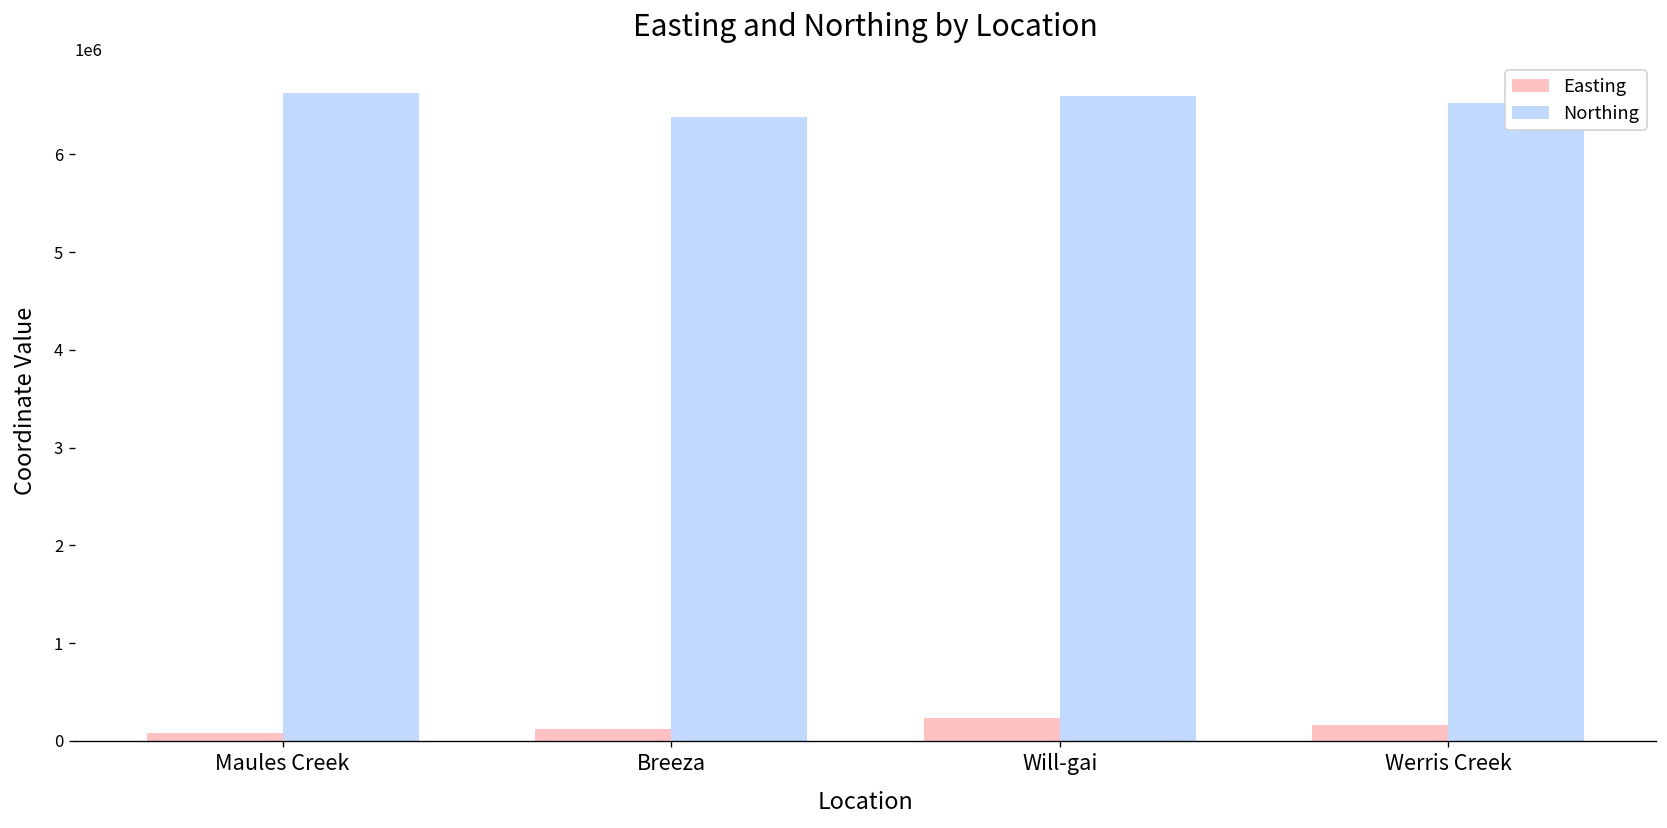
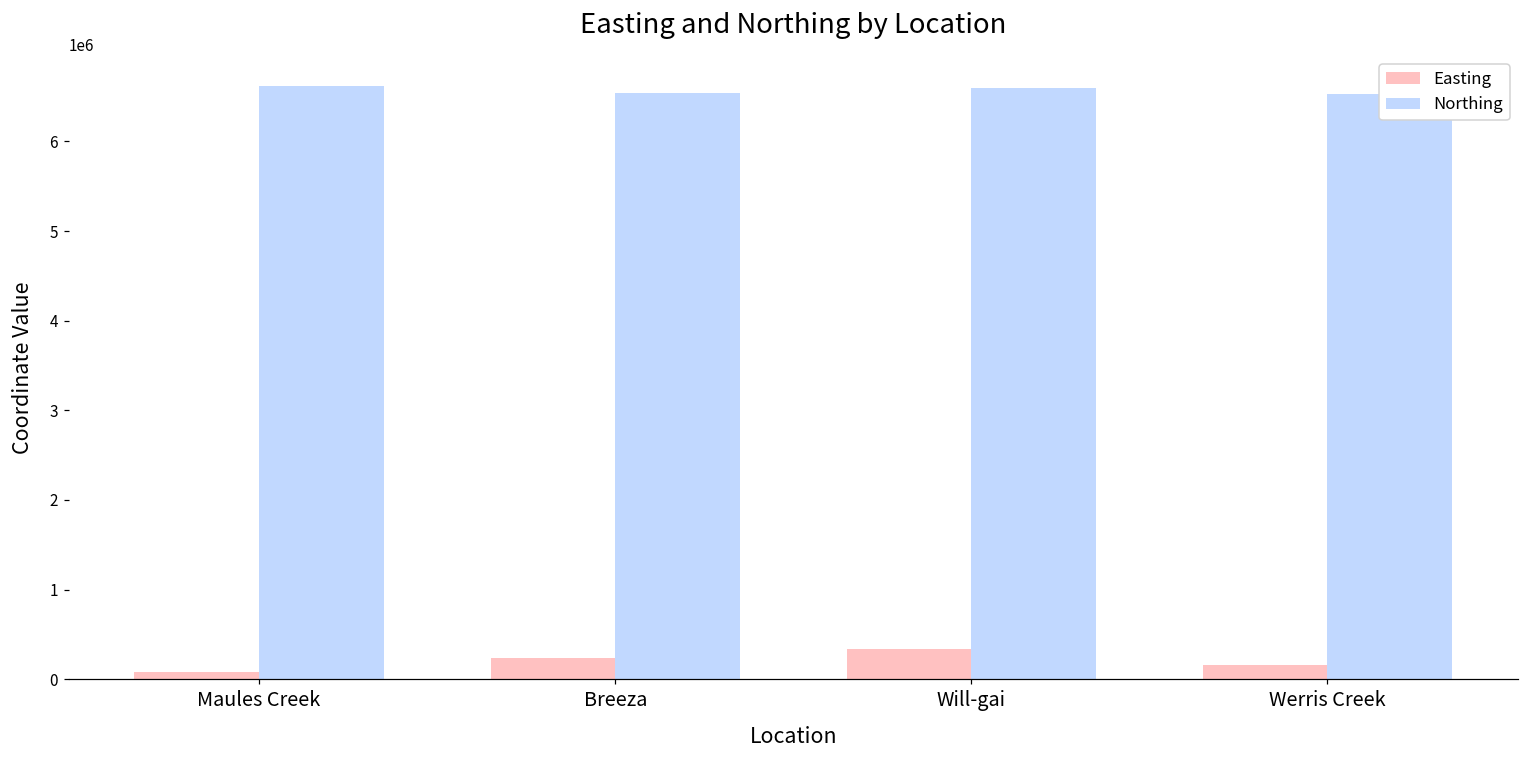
  {
    "Easting": {
      "Maules Creek": 100000,
-     "Breeza": 100000,
-     "Will-gai": 200000,
+     "Breeza": 200000,
+     "Will-gai": 300000,
      "Werris Creek": 200000
    },
    "Northing": {
      "Maules Creek": 6600000,
-     "Breeza": 6400000,
+     "Breeza": 6500000,
      "Will-gai": 6600000
    }
  }
